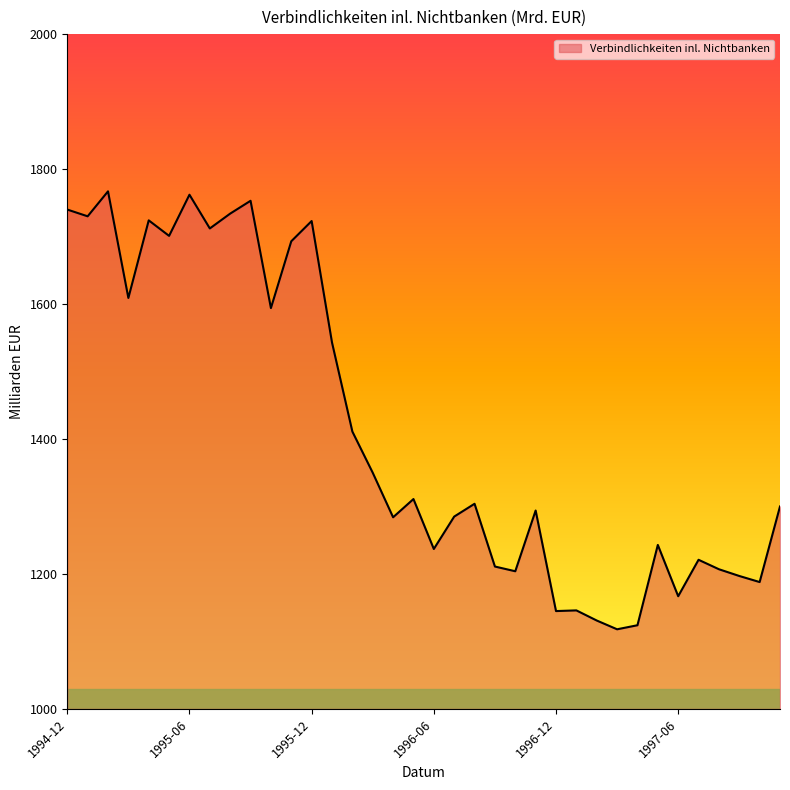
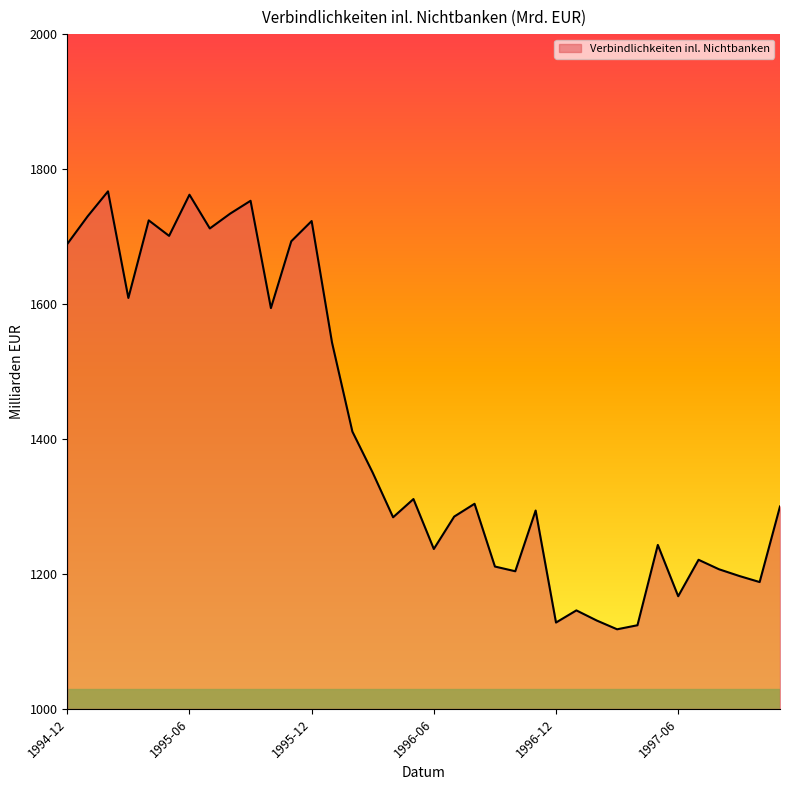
  {
-   "1994-12": 1740,
+   "1994-12": 1690,
    "1995-06": 1760,
    "1995-12": 1720,
    "1996-06": 1240,
-   "1996-12": 1150,
+   "1996-12": 1130,
    "1997-06": 1170
  }
